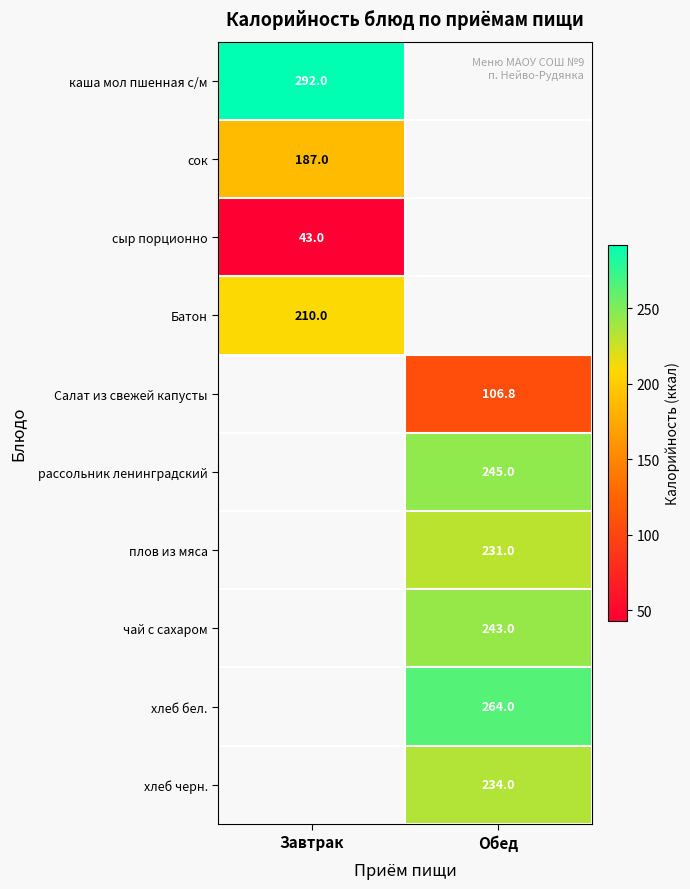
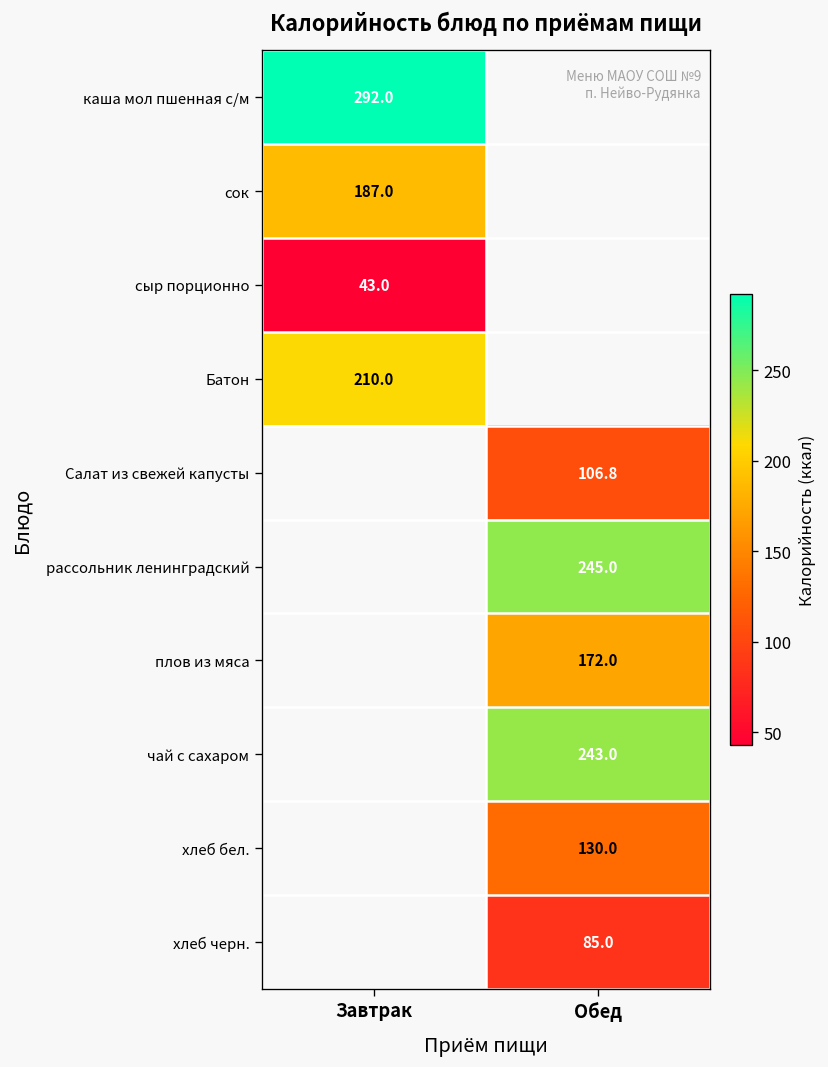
  {
    "каша мол пшенная с/м": {
      "Завтрак": 292.0
    },
    "сок": {
      "Завтрак": 187.0
    },
    "сыр порционно": {
      "Завтрак": 43.0
    },
    "Батон": {
      "Завтрак": 210.0
    },
    "Салат из свежей капусты": {
      "Обед": 106.8
    },
    "рассольник ленинградский": {
      "Обед": 245.0
    },
    "плов из мяса": {
-     "Обед": 231.0
+     "Обед": 172.0
    },
    "чай с сахаром": {
      "Обед": 243.0
    },
    "хлеб бел.": {
-     "Обед": 264.0
+     "Обед": 130.0
    },
    "хлеб черн.": {
-     "Обед": 234.0
+     "Обед": 85.0
    }
  }
